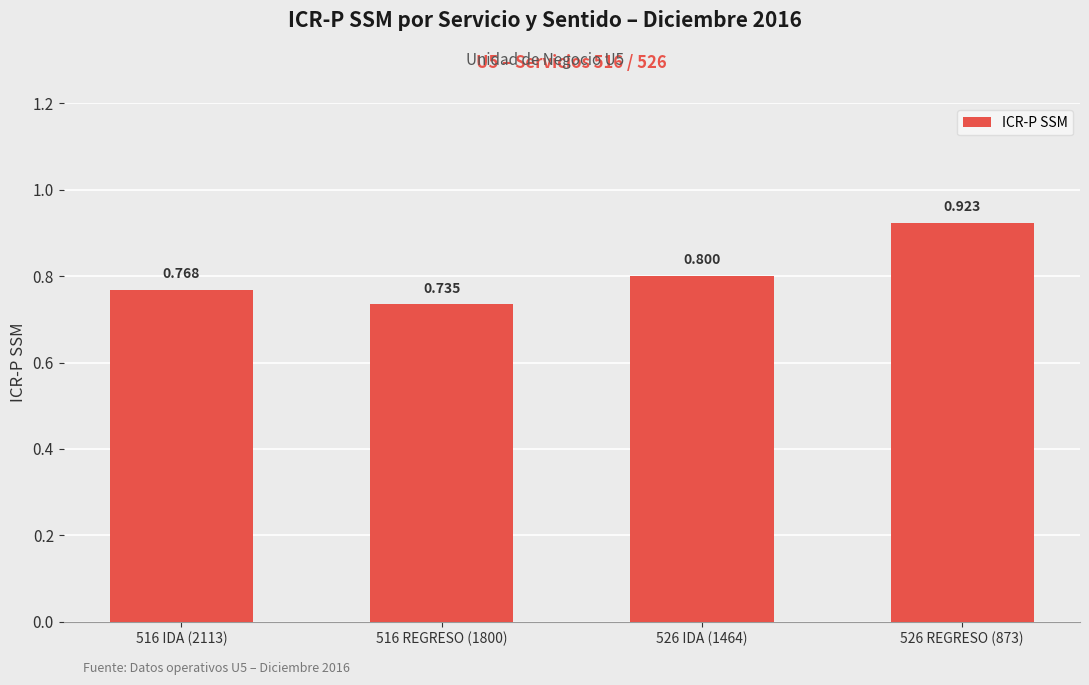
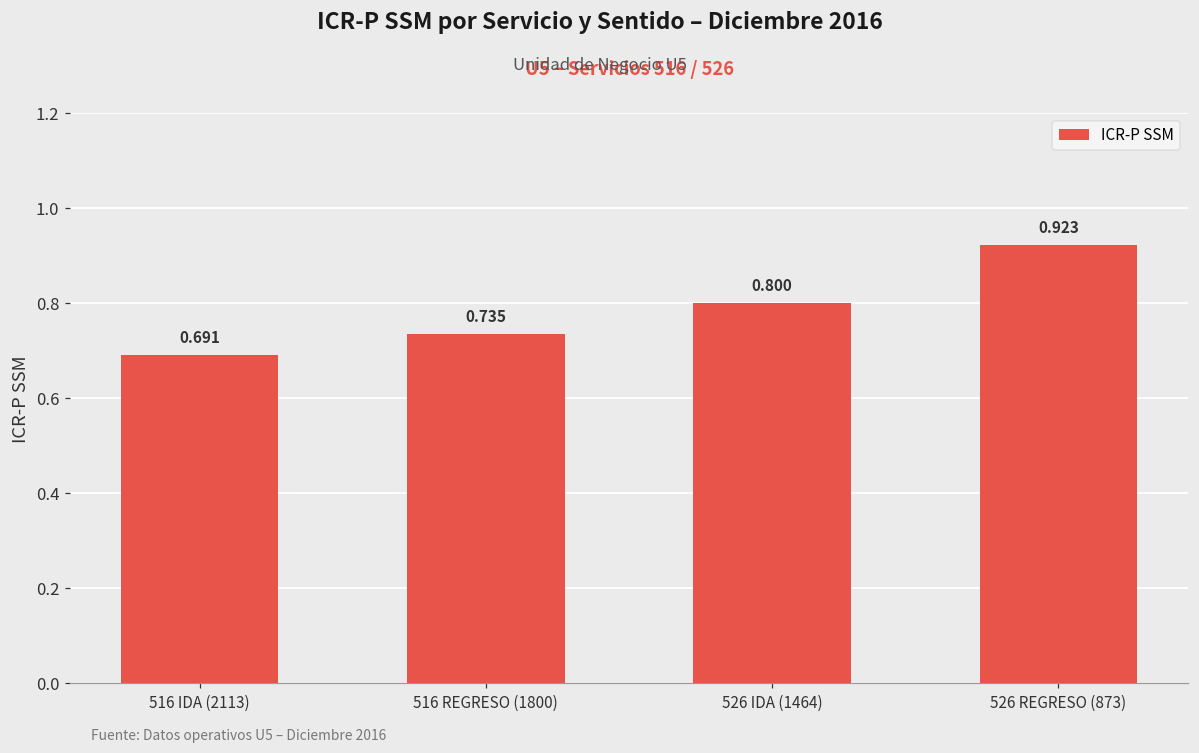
  {
-   "516 IDA (2113)": 0.768,
+   "516 IDA (2113)": 0.691,
    "516 REGRESO (1800)": 0.735,
    "526 IDA (1464)": 0.800,
    "526 REGRESO (873)": 0.923
  }
